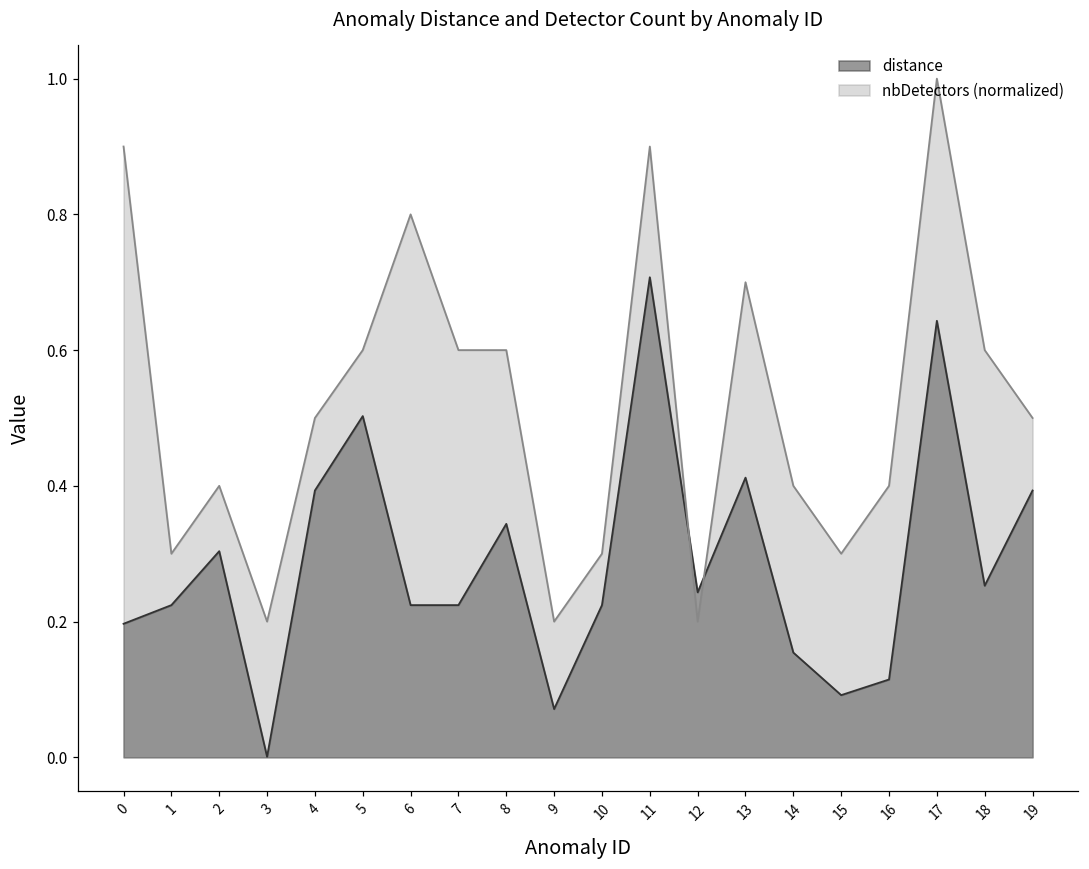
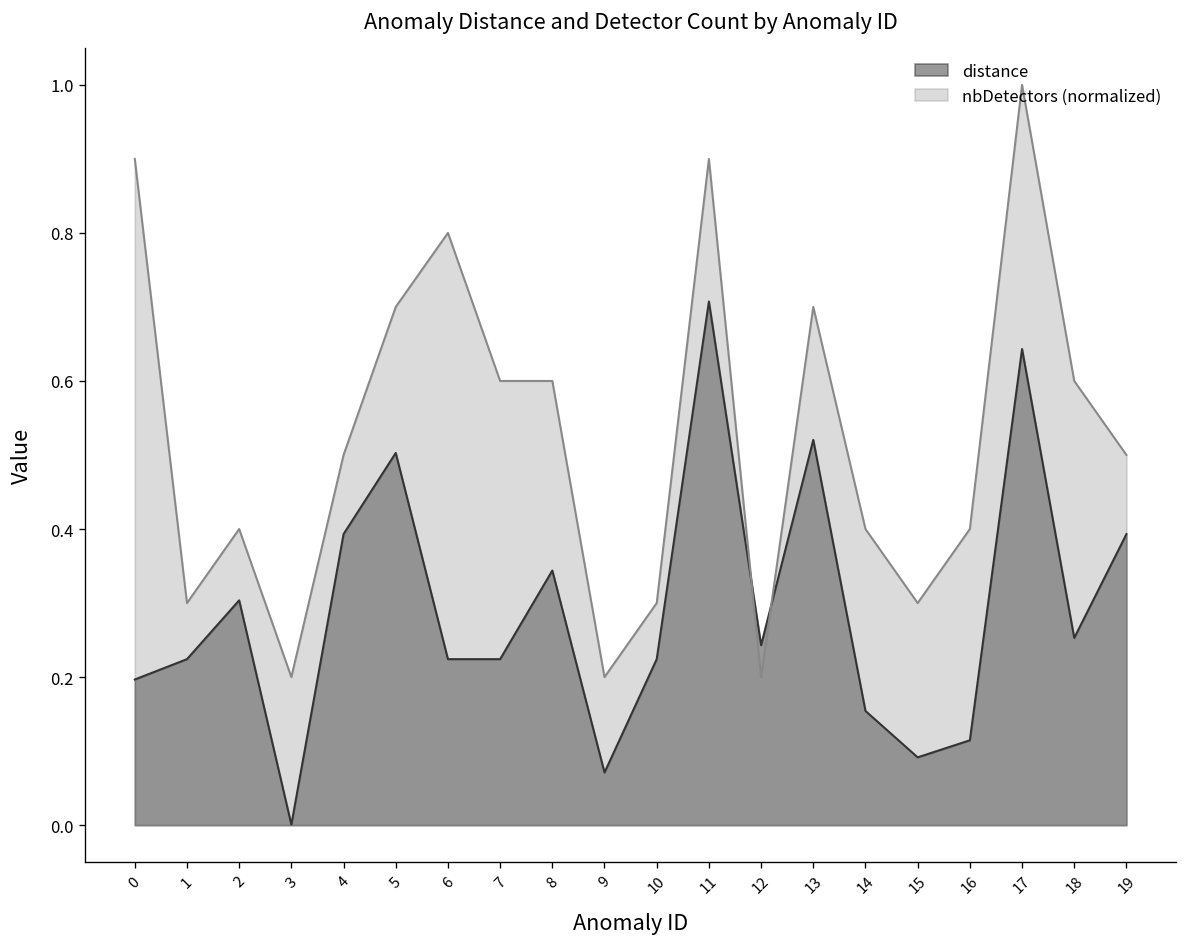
  {
    "distance": {
      "0": 0.20,
      "1": 0.22,
      "2": 0.30,
      "3": 0.00,
      "4": 0.39,
      "5": 0.50,
      "6": 0.22,
      "7": 0.22,
      "8": 0.34,
      "9": 0.07,
      "10": 0.22,
      "11": 0.71,
      "12": 0.24,
-     "13": 0.41,
+     "13": 0.52,
      "14": 0.15,
      "15": 0.09,
      "16": 0.11,
      "17": 0.64,
      "18": 0.25,
      "19": 0.39
    },
    "nbDetectors (normalized)": {
      "0": 0.90,
      "1": 0.30,
      "2": 0.40,
      "3": 0.20,
      "4": 0.50,
-     "5": 0.60,
+     "5": 0.70,
      "6": 0.80,
      "7": 0.60,
      "8": 0.60,
      "9": 0.20,
      "10": 0.30,
      "11": 0.90,
      "12": 0.20,
      "13": 0.70,
      "14": 0.40,
      "15": 0.30,
      "16": 0.40,
      "17": 1.00,
      "18": 0.60,
      "19": 0.50
    }
  }
